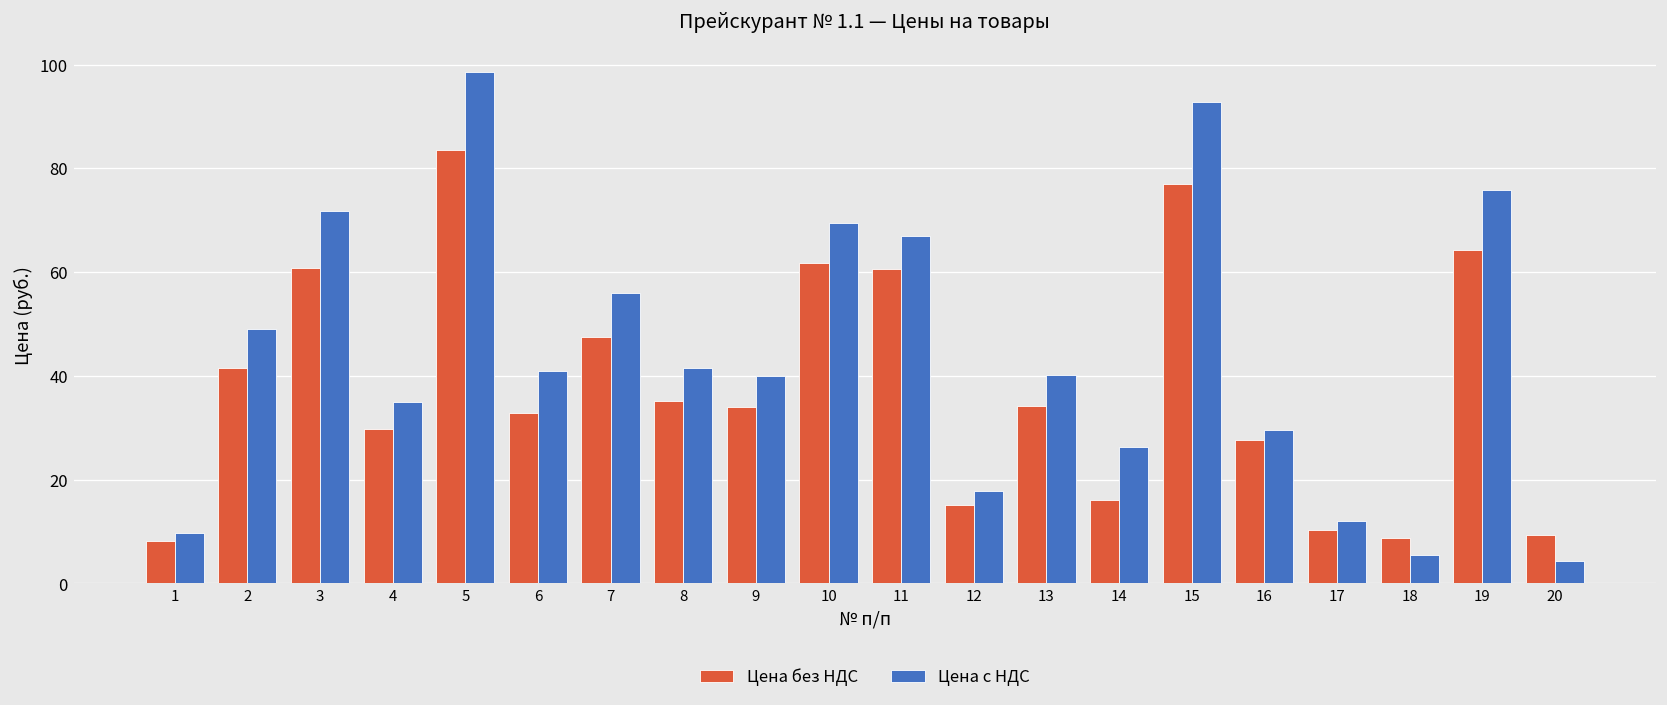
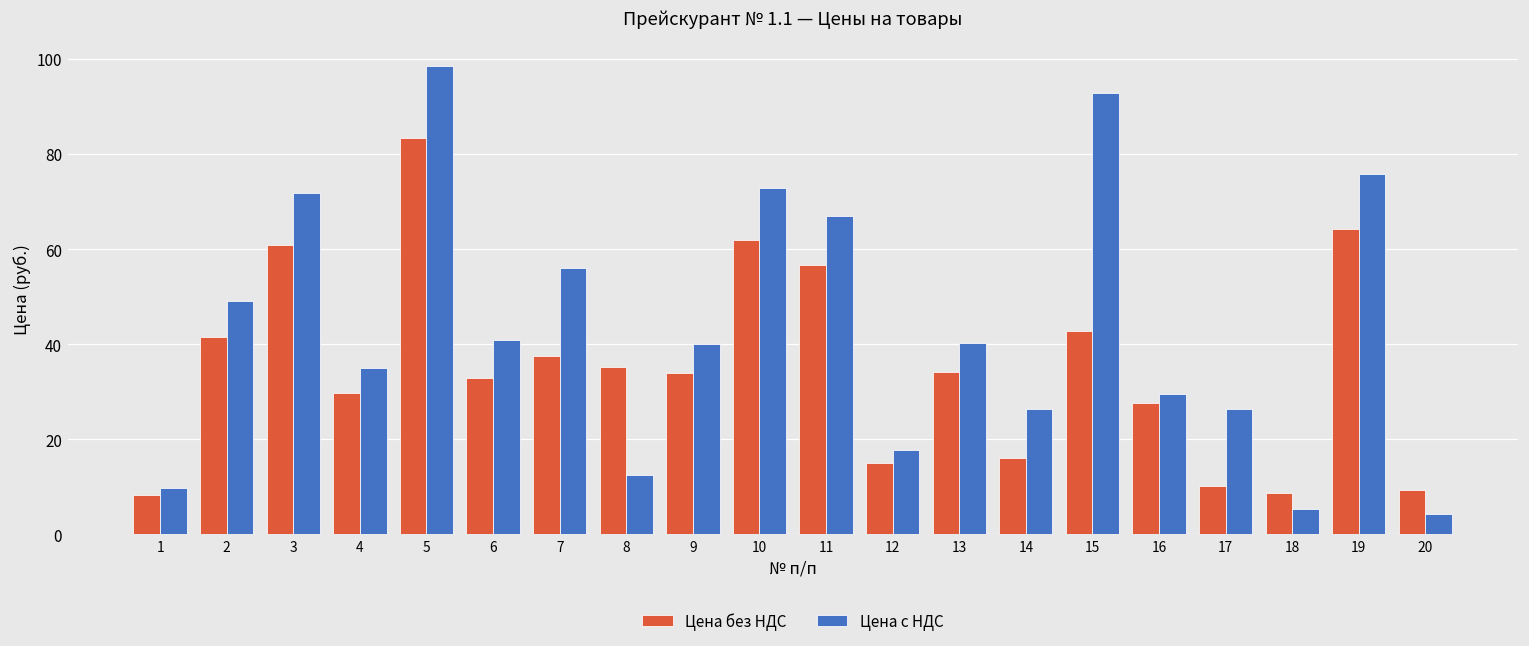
  {
    "Цена без НДС": {
      "1": 8,
      "2": 42,
      "3": 61,
      "4": 30,
      "5": 83,
      "6": 33,
-     "7": 47,
+     "7": 38,
      "8": 35,
      "9": 34,
      "10": 62,
-     "11": 61,
+     "11": 57,
      "12": 15,
      "13": 34,
      "14": 16,
-     "15": 77,
+     "15": 43,
      "16": 28,
      "17": 10,
      "18": 9,
      "19": 64,
      "20": 9
    },
    "Цена с НДС": {
      "1": 10,
      "2": 49,
      "3": 72,
      "4": 35,
      "5": 98,
      "6": 41,
      "7": 56,
-     "8": 42,
+     "8": 12,
      "9": 40,
-     "10": 70,
+     "10": 73,
      "11": 67,
      "12": 18,
      "13": 40,
      "14": 26,
      "15": 93,
      "16": 29,
-     "17": 12,
+     "17": 26,
      "18": 5,
      "19": 76,
      "20": 4
    }
  }
